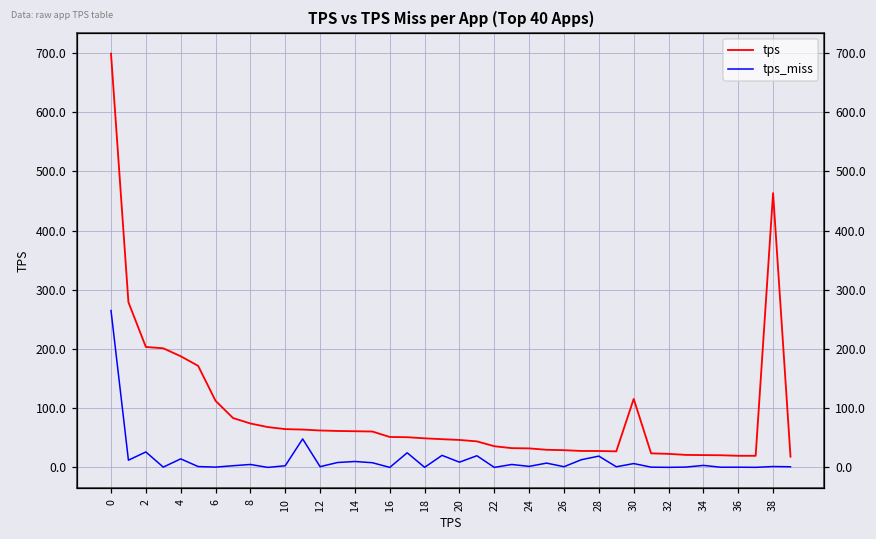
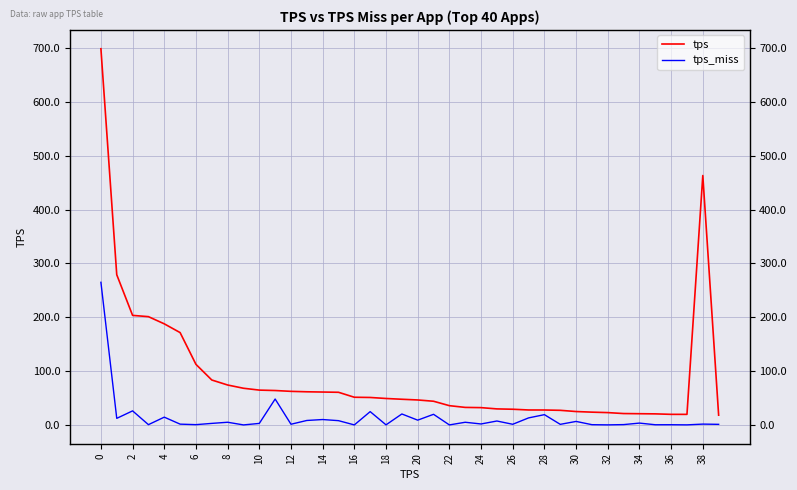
  {
    "tps": {
      "0": 700,
      "2": 200,
      "4": 190,
      "6": 110,
      "8": 70,
      "10": 60,
      "12": 60,
      "14": 60,
      "16": 50,
      "18": 50,
      "20": 50,
      "22": 40,
      "24": 30,
      "26": 30,
      "28": 30,
-     "30": 120,
+     "30": 20,
      "32": 20,
      "34": 20,
      "36": 20,
      "38": 460
    },
    "tps_miss": {
      "0": 270,
      "2": 30,
      "4": 10,
      "6": 0,
      "8": 0,
      "10": 0,
      "12": 0,
      "14": 10,
      "16": 0,
      "18": 0,
      "20": 10,
      "22": 0,
      "24": 0,
      "26": 0,
      "28": 20,
      "30": 10,
      "32": 0,
      "34": 0,
      "36": 0,
      "38": 0
    }
  }
